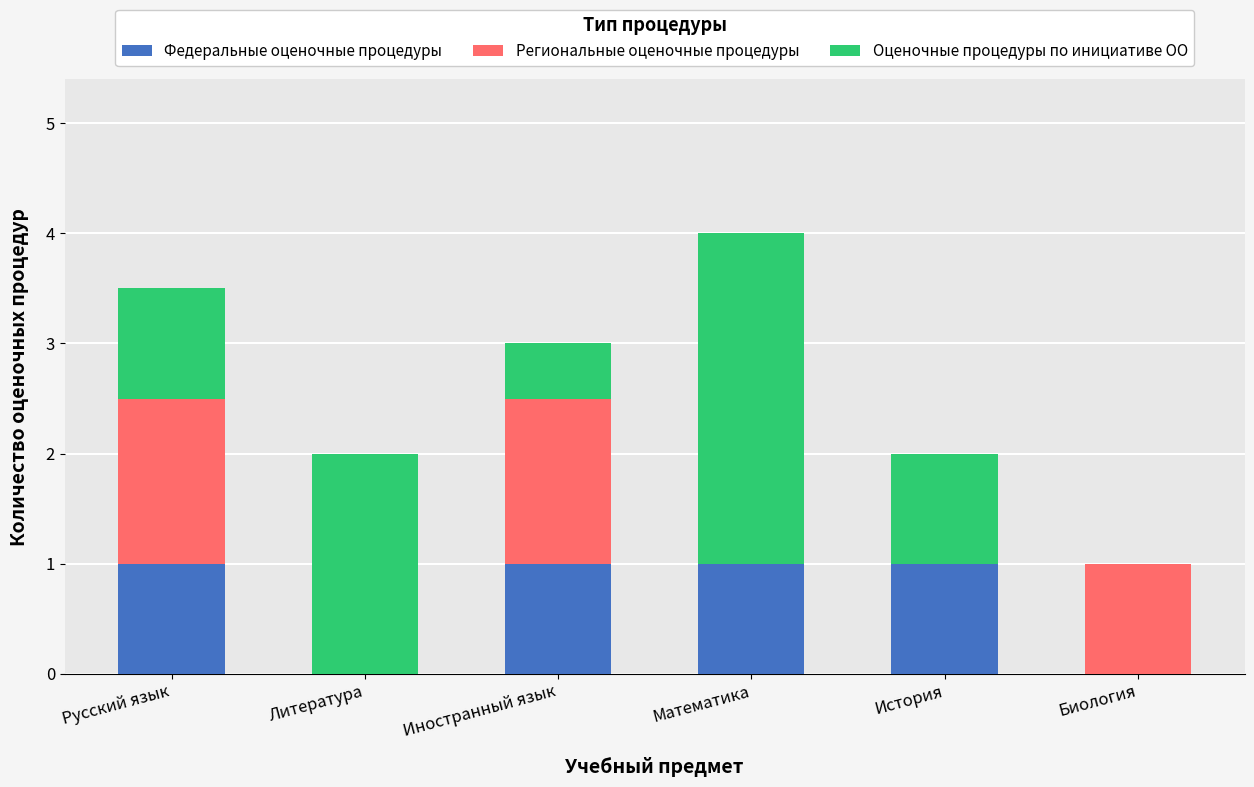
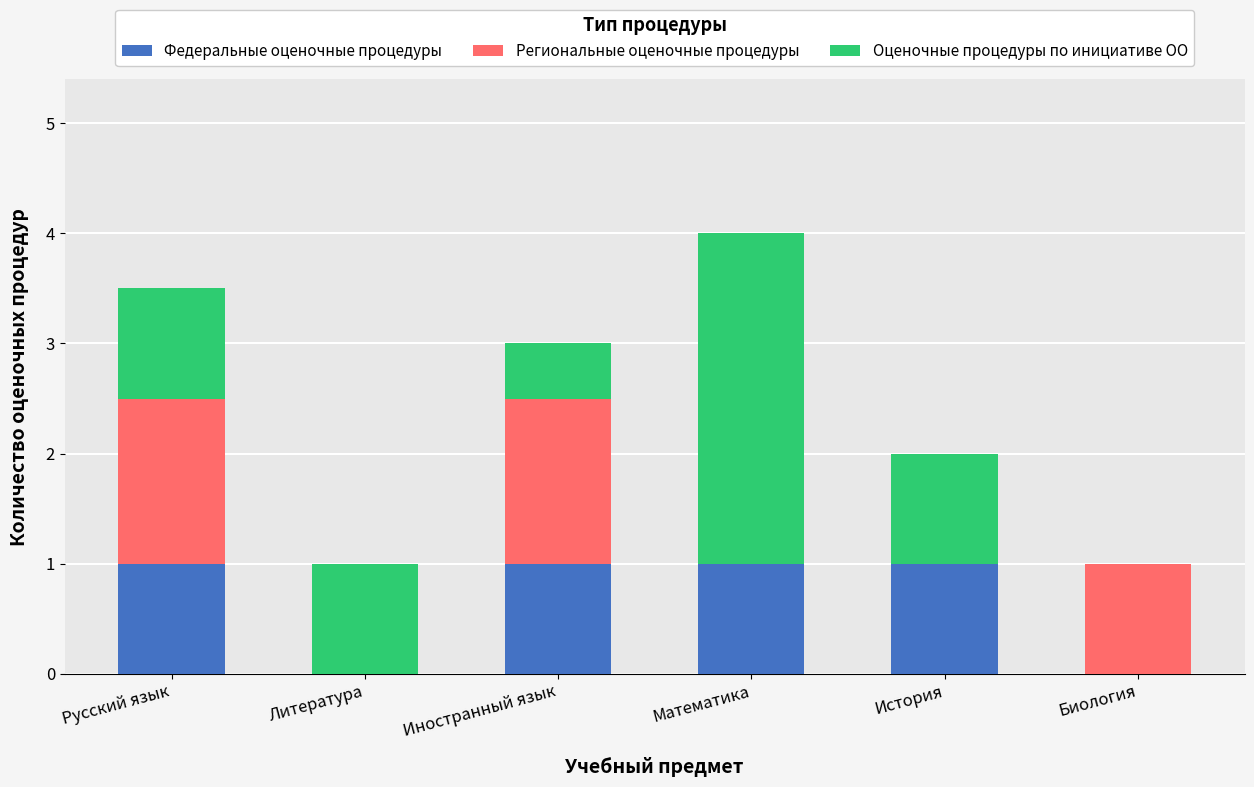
  {
    "Федеральные оценочные процедуры": {
      "Русский язык": 1,
      "Литература": 0,
      "Иностранный язык": 1,
      "Математика": 1,
      "История": 1,
      "Биология": 0
    },
    "Оценочные процедуры по инициативе ОО": {
-     "Литература": 2
+     "Литература": 1
    }
  }
